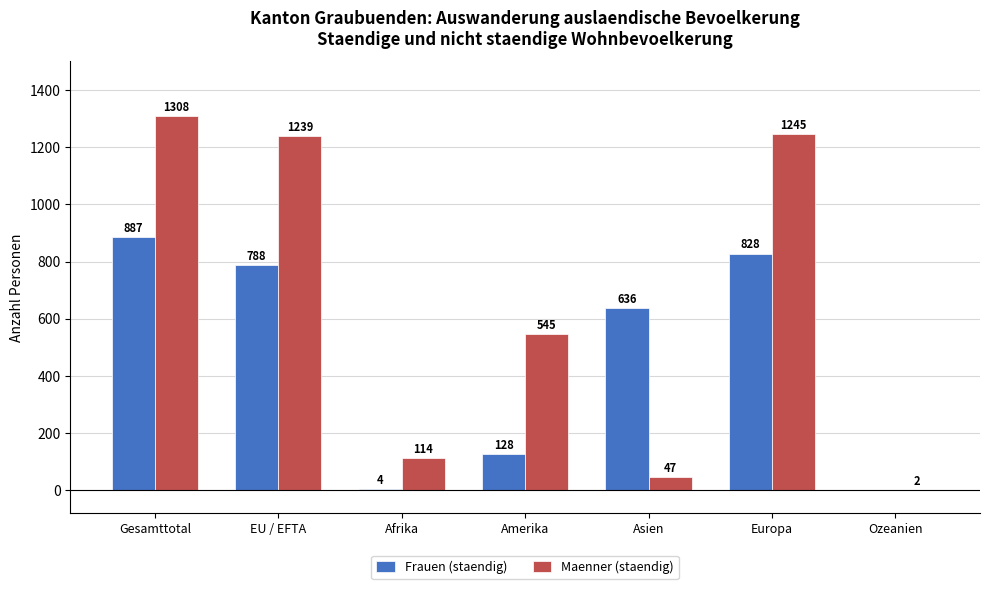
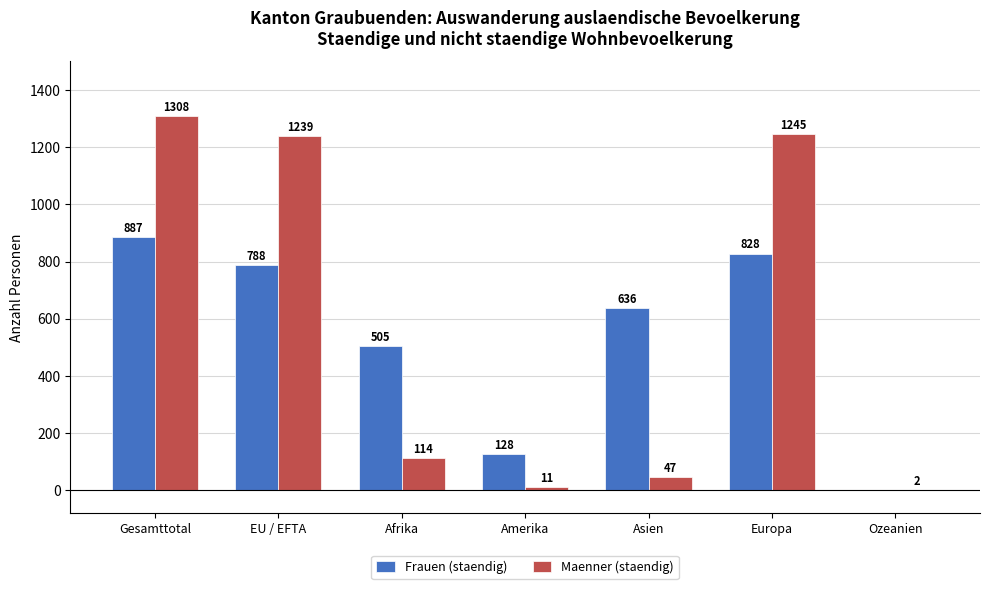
  {
    "Frauen (staendig)": {
      "Gesamttotal": 887,
      "EU / EFTA": 788,
-     "Afrika": 4,
+     "Afrika": 505,
      "Amerika": 128,
      "Asien": 636,
      "Europa": 828
    },
    "Maenner (staendig)": {
      "Gesamttotal": 1308,
      "EU / EFTA": 1239,
      "Afrika": 114,
-     "Amerika": 545,
+     "Amerika": 11,
      "Asien": 47,
      "Europa": 1245,
      "Ozeanien": 2
    }
  }
